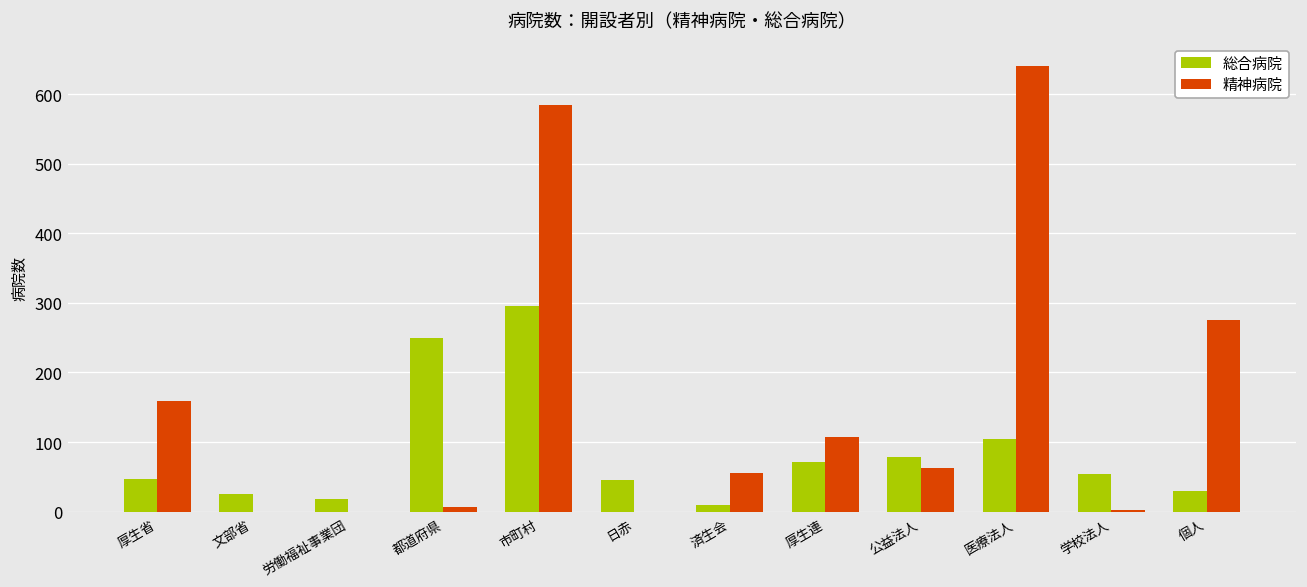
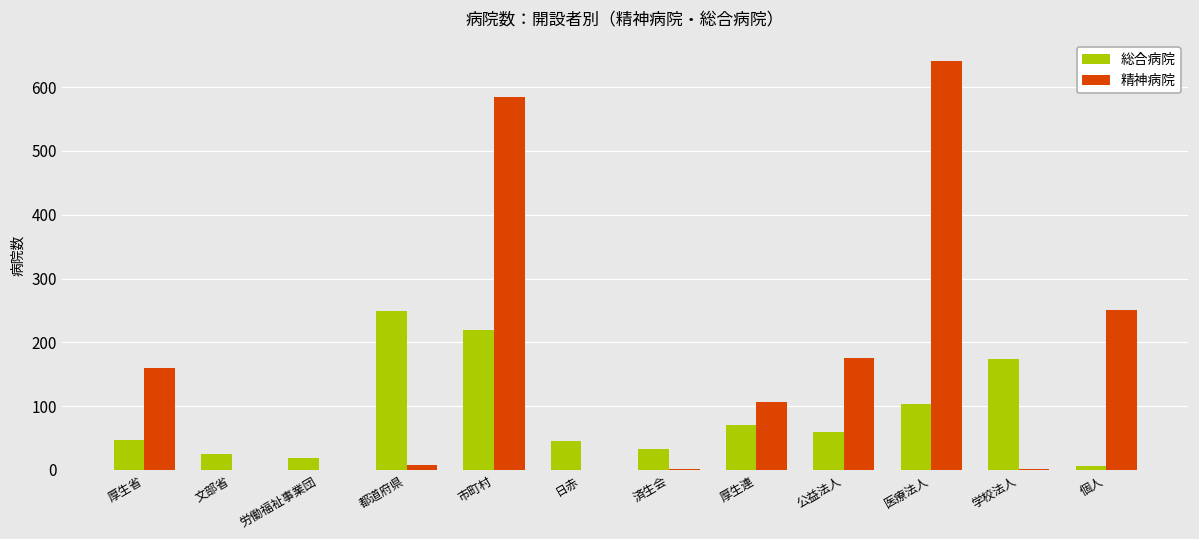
  {
    "総合病院": {
      "厚生省": 50,
      "文部省": 30,
      "労働福祉事業団": 20,
      "都道府県": 250,
-     "市町村": 300,
+     "市町村": 220,
      "日赤": 50,
-     "済生会": 10,
+     "済生会": 30,
      "厚生連": 70,
-     "公益法人": 80,
+     "公益法人": 60,
      "医療法人": 100,
-     "学校法人": 50,
-     "個人": 30
+     "学校法人": 170,
+     "個人": 10
    },
    "精神病院": {
      "厚生省": 160,
      "文部省": 0,
      "労働福祉事業団": 0,
      "都道府県": 10,
      "市町村": 590,
      "日赤": 0,
-     "済生会": 60,
+     "済生会": 0,
      "厚生連": 110,
-     "公益法人": 60,
+     "公益法人": 180,
      "医療法人": 640,
-     "個人": 280
+     "個人": 250
    }
  }
